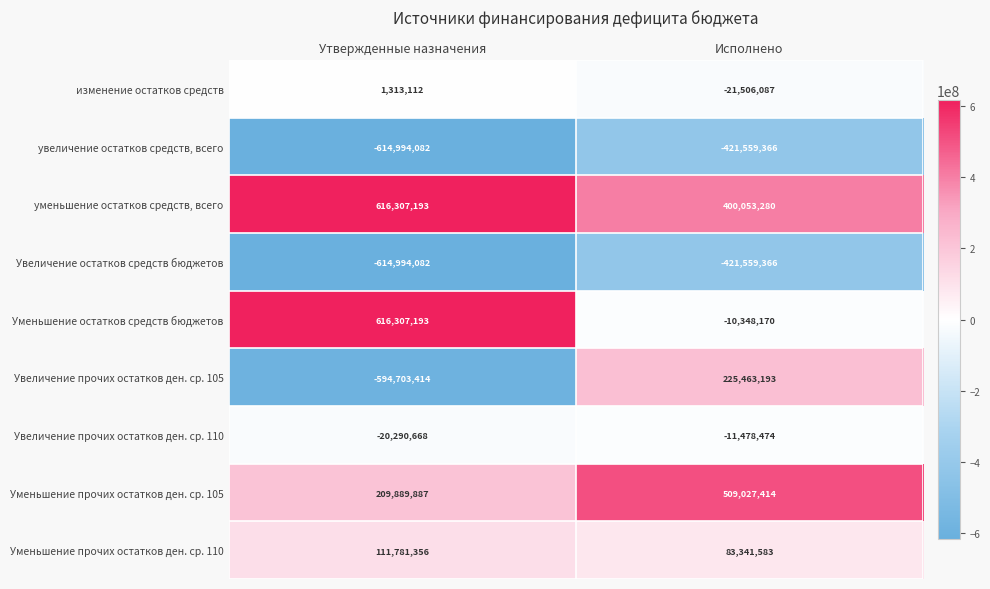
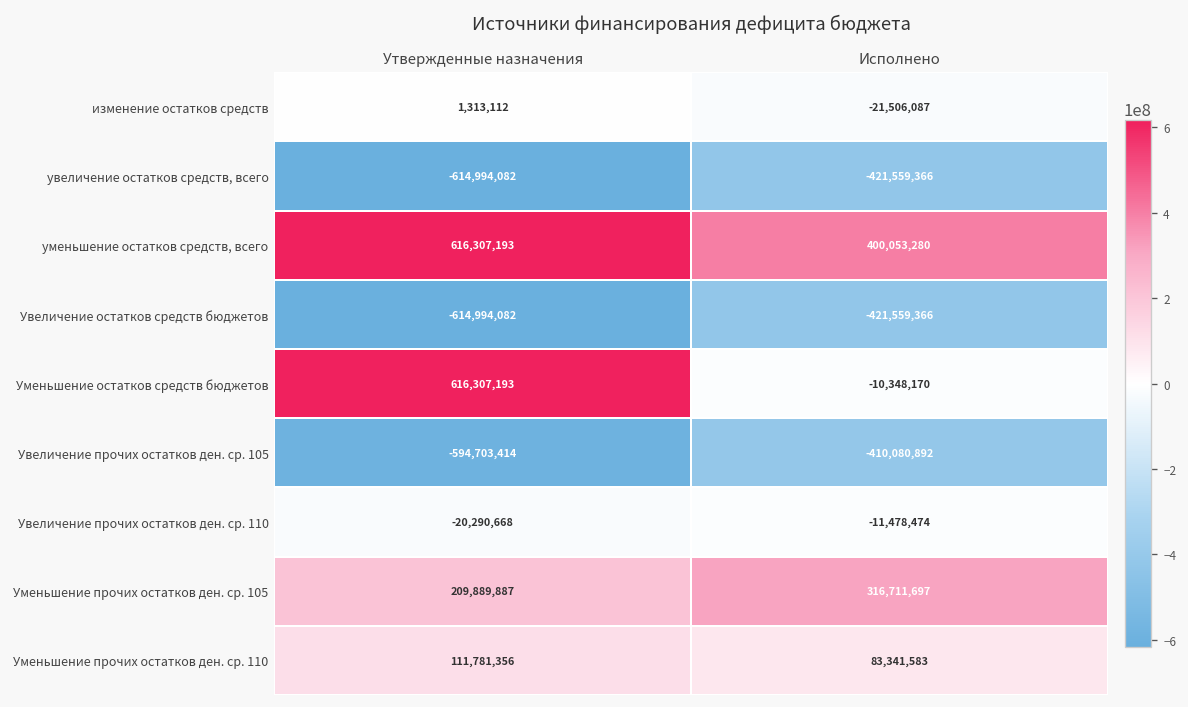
  {
    "изменение остатков средств": {
      "Утвержденные назначения": "1,313,112",
      "Исполнено": "-21,506,087"
    },
    "увеличение остатков средств, всего": {
      "Утвержденные назначения": "-614,994,082",
      "Исполнено": "-421,559,366"
    },
    "уменьшение остатков средств, всего": {
      "Утвержденные назначения": "616,307,193",
      "Исполнено": "400,053,280"
    },
    "Увеличение остатков средств бюджетов": {
      "Утвержденные назначения": "-614,994,082",
      "Исполнено": "-421,559,366"
    },
    "Уменьшение остатков средств бюджетов": {
      "Утвержденные назначения": "616,307,193",
      "Исполнено": "-10,348,170"
    },
    "Увеличение прочих остатков ден. ср. 105": {
      "Утвержденные назначения": "-594,703,414",
-     "Исполнено": "225,463,193"
+     "Исполнено": "-410,080,892"
    },
    "Увеличение прочих остатков ден. ср. 110": {
      "Утвержденные назначения": "-20,290,668",
      "Исполнено": "-11,478,474"
    },
    "Уменьшение прочих остатков ден. ср. 105": {
      "Утвержденные назначения": "209,889,887",
-     "Исполнено": "509,027,414"
+     "Исполнено": "316,711,697"
    },
    "Уменьшение прочих остатков ден. ср. 110": {
      "Утвержденные назначения": "111,781,356",
      "Исполнено": "83,341,583"
    }
  }
